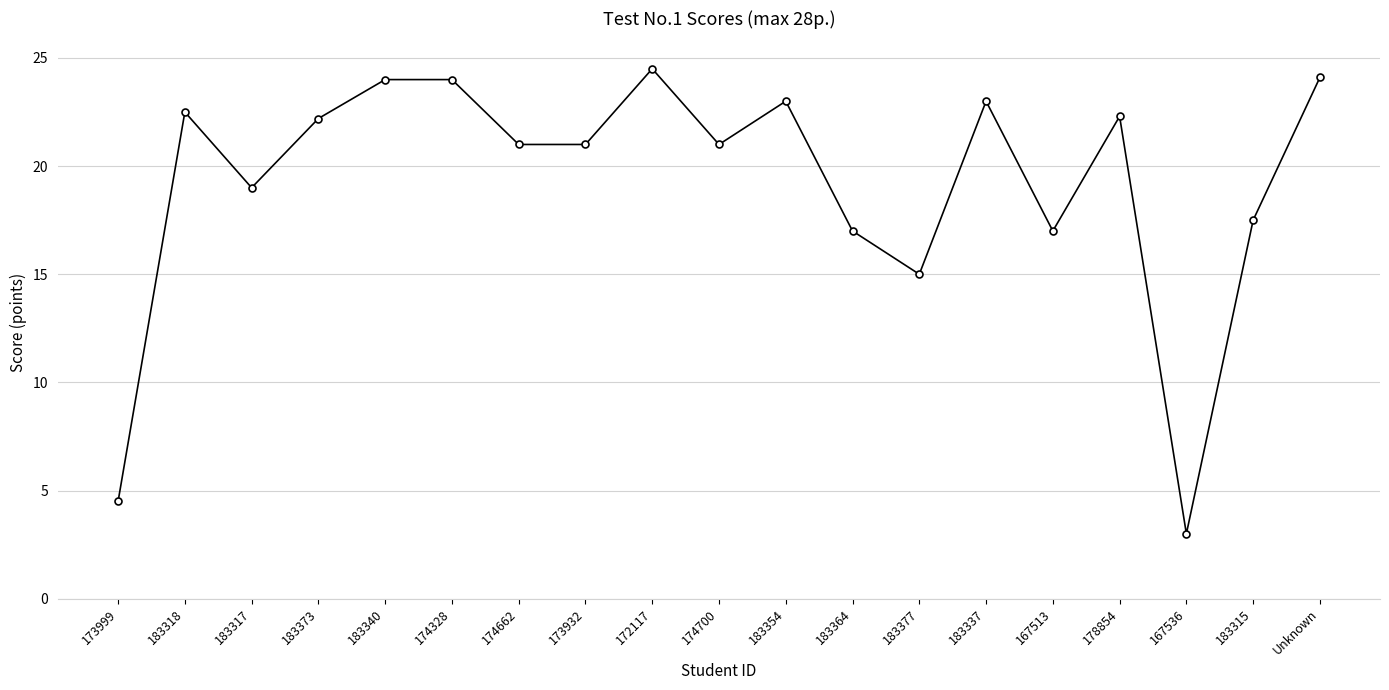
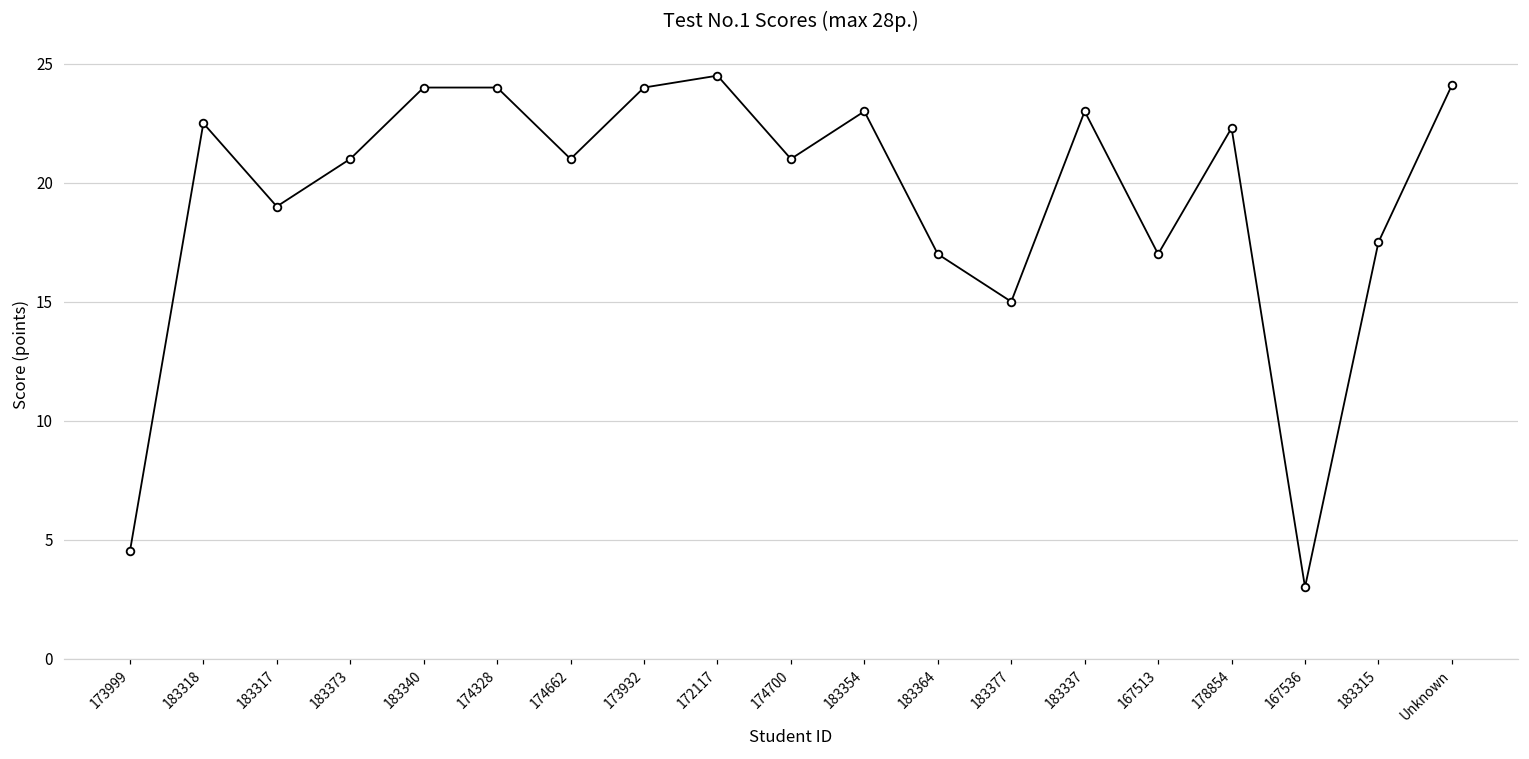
  {
    "173999": 4.5,
    "183318": 22.5,
    "183317": 19.0,
-   "183373": 22.2,
+   "183373": 21.0,
    "183340": 24.0,
    "174328": 24.0,
    "174662": 21.0,
-   "173932": 21,
+   "173932": 24,
    "172117": 24.5,
    "174700": 21.0,
    "183354": 23.0,
    "183364": 17.0,
    "183377": 15.0,
    "183337": 23.0,
    "167513": 17.0,
    "178854": 22.3,
    "167536": 3.0,
    "183315": 17.5,
    "Unknown": 24.1
  }
